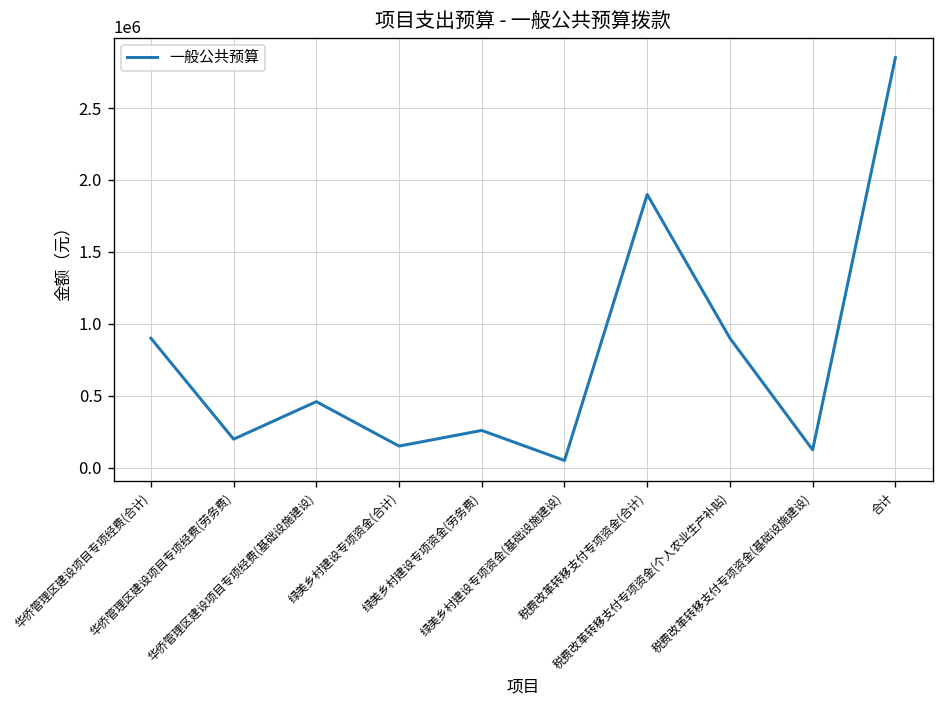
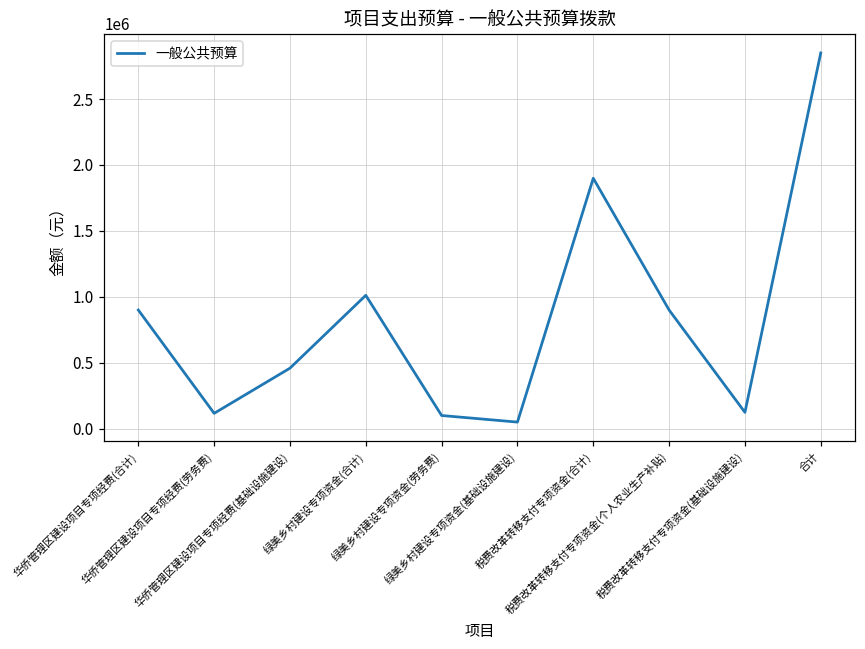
  {
    "华侨管理区建设项目专项经费(合计)": 900000,
-   "华侨管理区建设项目专项经费(劳务费)": 200000,
+   "华侨管理区建设项目专项经费(劳务费)": 120000,
    "华侨管理区建设项目专项经费(基础设施建设)": 460000,
-   "绿美乡村建设专项资金(合计)": 150000,
-   "绿美乡村建设专项资金(劳务费)": 260000,
+   "绿美乡村建设专项资金(合计)": 1010000,
+   "绿美乡村建设专项资金(劳务费)": 100000,
    "绿美乡村建设专项资金(基础设施建设)": 50000,
    "税费改革转移支付专项资金(合计)": 1900000,
    "税费改革转移支付专项资金(个人农业生产补贴)": 900000,
    "税费改革转移支付专项资金(基础设施建设)": 120000,
    "合计": 2850000
  }
